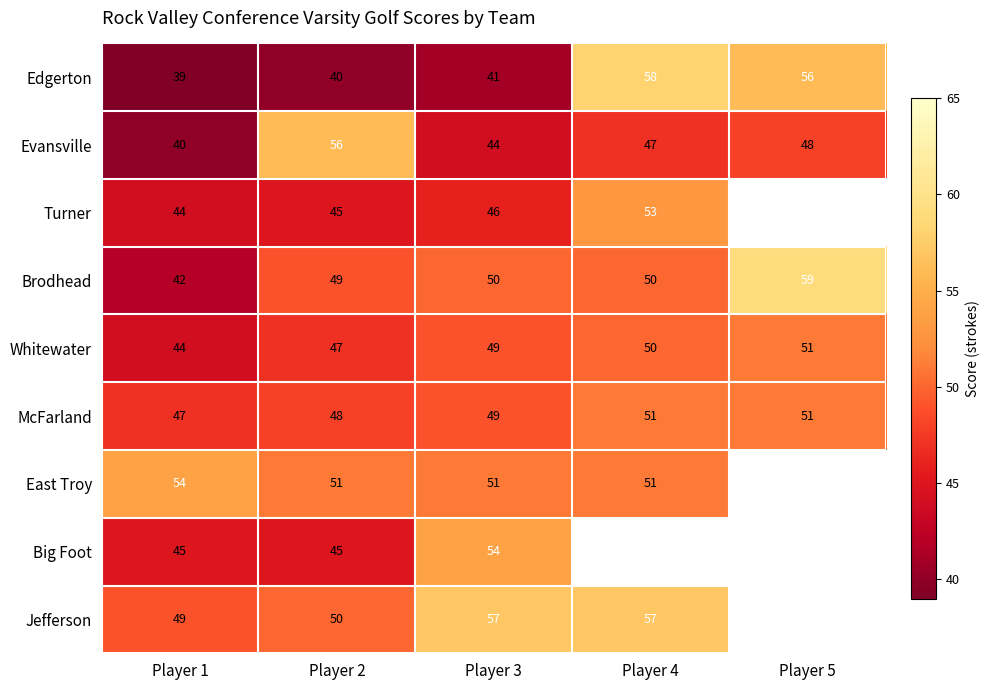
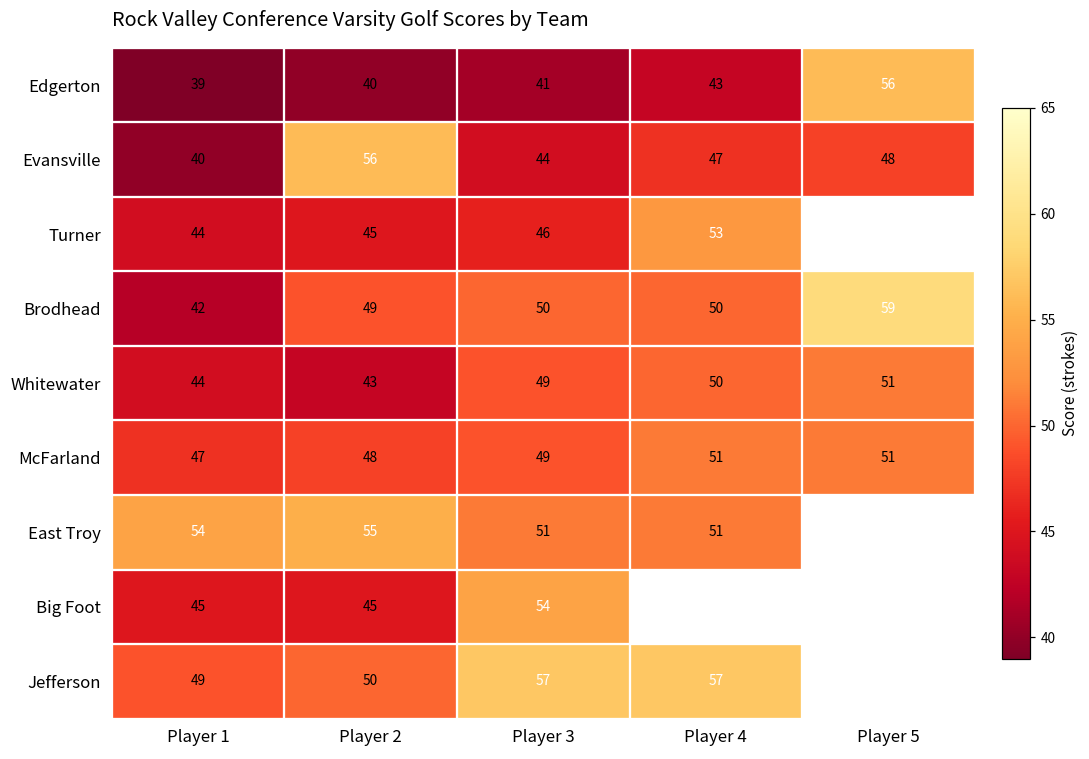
  {
    "Edgerton": {
      "Player 1": 39,
      "Player 2": 40,
      "Player 3": 41,
-     "Player 4": 58,
+     "Player 4": 43,
      "Player 5": 56
    },
    "Evansville": {
      "Player 1": 40,
      "Player 2": 56,
      "Player 3": 44,
      "Player 4": 47,
      "Player 5": 48
    },
    "Turner": {
      "Player 1": 44,
      "Player 2": 45,
      "Player 3": 46,
      "Player 4": 53
    },
    "Brodhead": {
      "Player 1": 42,
      "Player 2": 49,
      "Player 3": 50,
      "Player 4": 50,
      "Player 5": 59
    },
    "Whitewater": {
      "Player 1": 44,
-     "Player 2": 47,
+     "Player 2": 43,
      "Player 3": 49,
      "Player 4": 50,
      "Player 5": 51
    },
    "McFarland": {
      "Player 1": 47,
      "Player 2": 48,
      "Player 3": 49,
      "Player 4": 51,
      "Player 5": 51
    },
    "East Troy": {
      "Player 1": 54,
-     "Player 2": 51,
+     "Player 2": 55,
      "Player 3": 51,
      "Player 4": 51
    },
    "Big Foot": {
      "Player 1": 45,
      "Player 2": 45,
      "Player 3": 54
    },
    "Jefferson": {
      "Player 1": 49,
      "Player 2": 50,
      "Player 3": 57,
      "Player 4": 57
    }
  }
